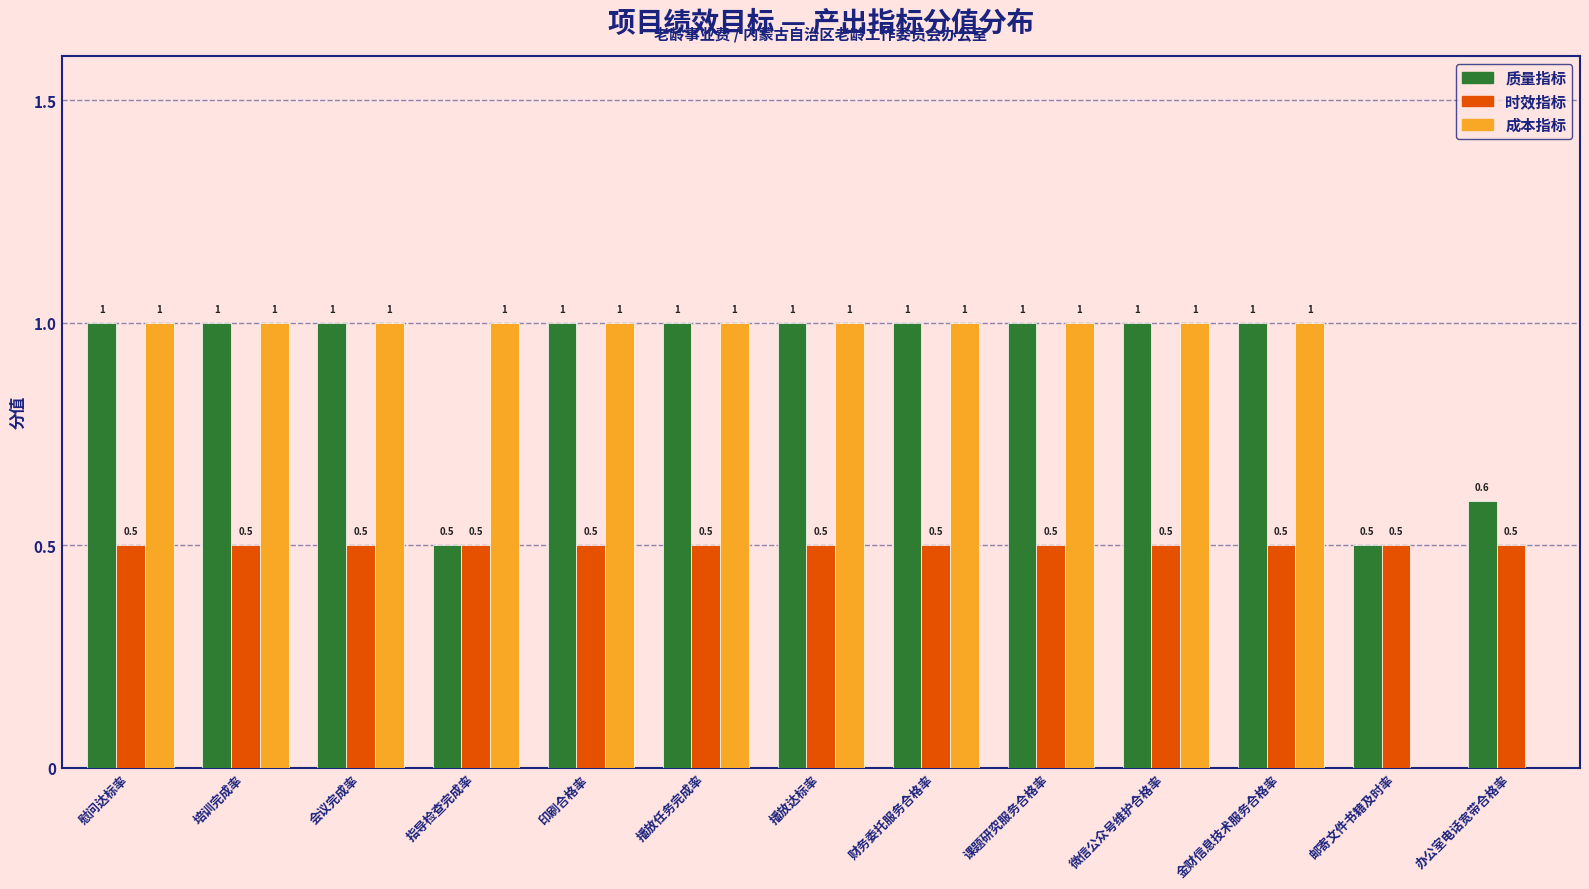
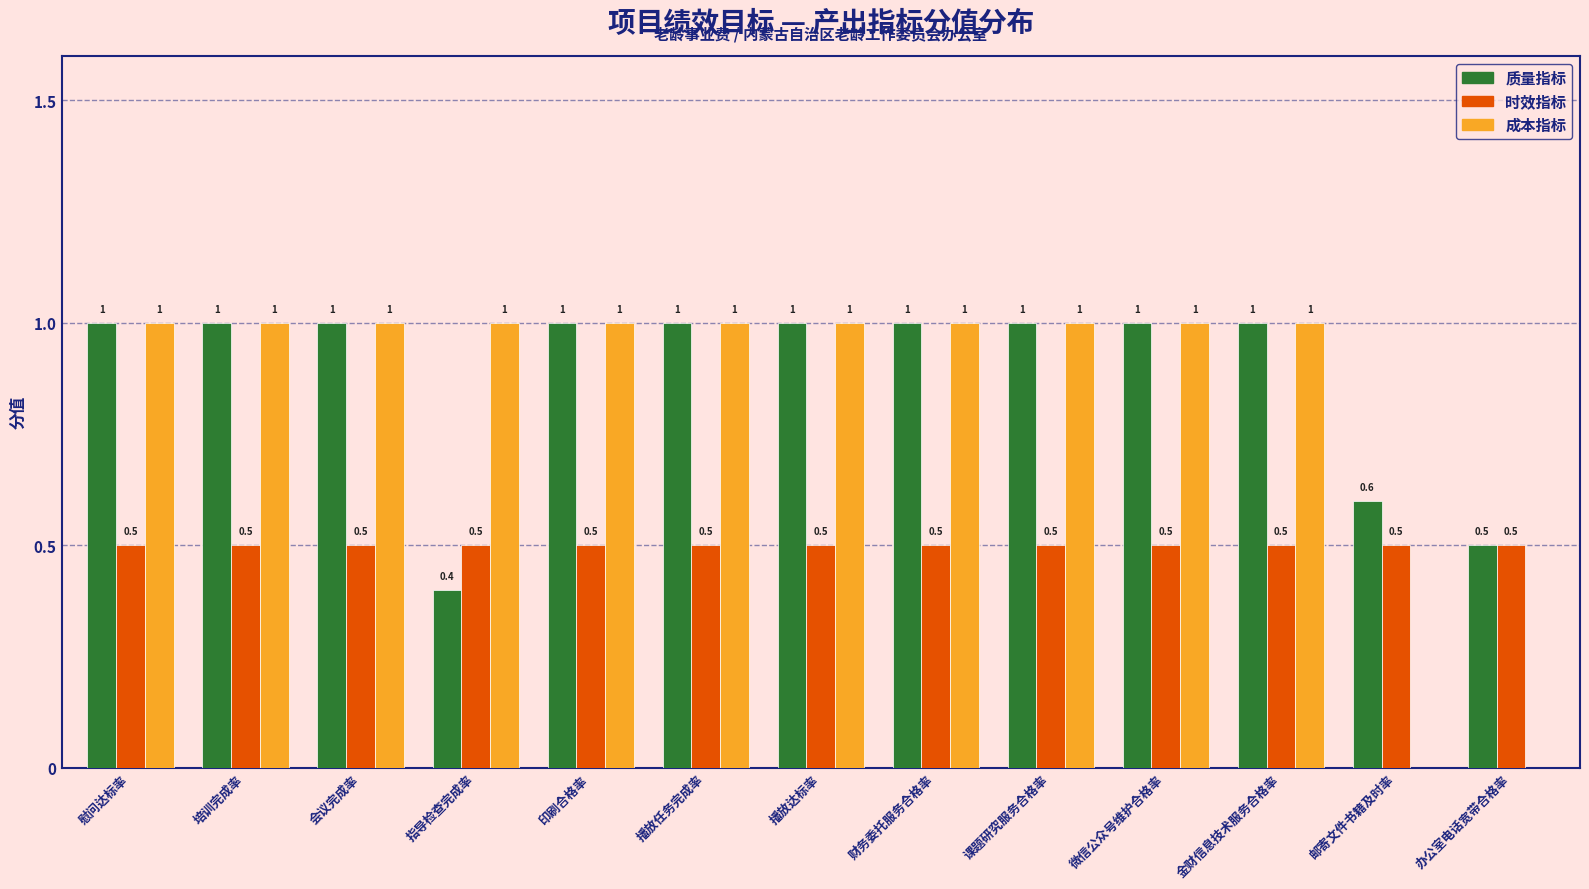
  {
    "质量指标": {
      "慰问达标率": 1,
      "培训完成率": 1,
      "会议完成率": 1,
-     "指导检查完成率": 0.5,
+     "指导检查完成率": 0.4,
      "印刷合格率": 1,
      "播放任务完成率": 1,
      "播放达标率": 1,
      "财务委托服务合格率": 1,
      "课题研究服务合格率": 1,
      "微信公众号维护合格率": 1,
      "金财信息技术服务合格率": 1,
-     "邮寄文件书籍及时率": 0.5,
-     "办公室电话宽带合格率": 0.6
+     "邮寄文件书籍及时率": 0.6,
+     "办公室电话宽带合格率": 0.5
    },
    "时效指标": {
      "慰问达标率": 0.5,
      "培训完成率": 0.5,
      "会议完成率": 0.5,
      "指导检查完成率": 0.5,
      "印刷合格率": 0.5,
      "播放任务完成率": 0.5,
      "播放达标率": 0.5,
      "财务委托服务合格率": 0.5,
      "课题研究服务合格率": 0.5,
      "微信公众号维护合格率": 0.5,
      "金财信息技术服务合格率": 0.5,
      "邮寄文件书籍及时率": 0.5,
      "办公室电话宽带合格率": 0.5
    },
    "成本指标": {
      "慰问达标率": 1,
      "培训完成率": 1,
      "会议完成率": 1,
      "指导检查完成率": 1,
      "印刷合格率": 1,
      "播放任务完成率": 1,
      "播放达标率": 1,
      "财务委托服务合格率": 1,
      "课题研究服务合格率": 1,
      "微信公众号维护合格率": 1,
      "金财信息技术服务合格率": 1
    }
  }
